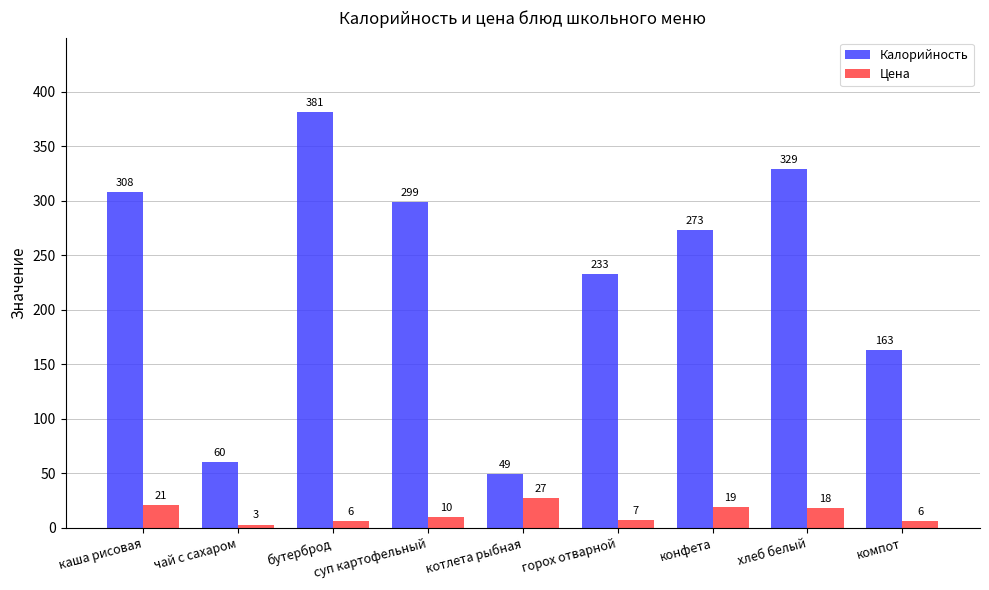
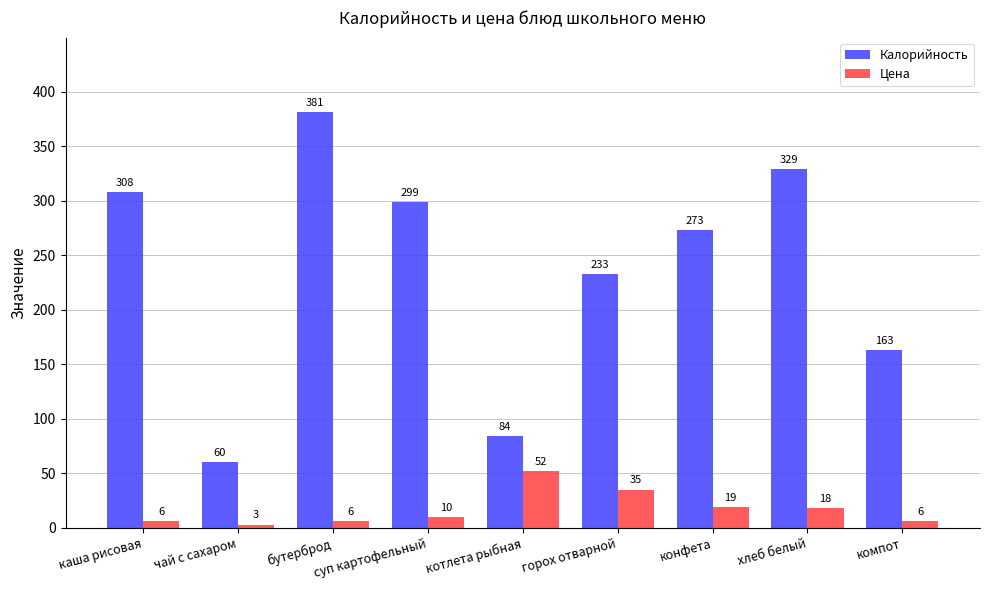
  {
    "Калорийность": {
      "каша рисовая": 308,
      "чай с сахаром": 60,
      "бутерброд": 381,
      "суп картофельный": 299,
-     "котлета рыбная": 49,
+     "котлета рыбная": 84,
      "горох отварной": 233,
      "конфета": 273,
      "хлеб белый": 329,
      "компот": 163
    },
    "Цена": {
-     "каша рисовая": 21,
+     "каша рисовая": 6,
      "чай с сахаром": 3,
      "бутерброд": 6,
      "суп картофельный": 10,
-     "котлета рыбная": 27,
-     "горох отварной": 7,
+     "котлета рыбная": 52,
+     "горох отварной": 35,
      "конфета": 19,
      "хлеб белый": 18,
      "компот": 6
    }
  }
